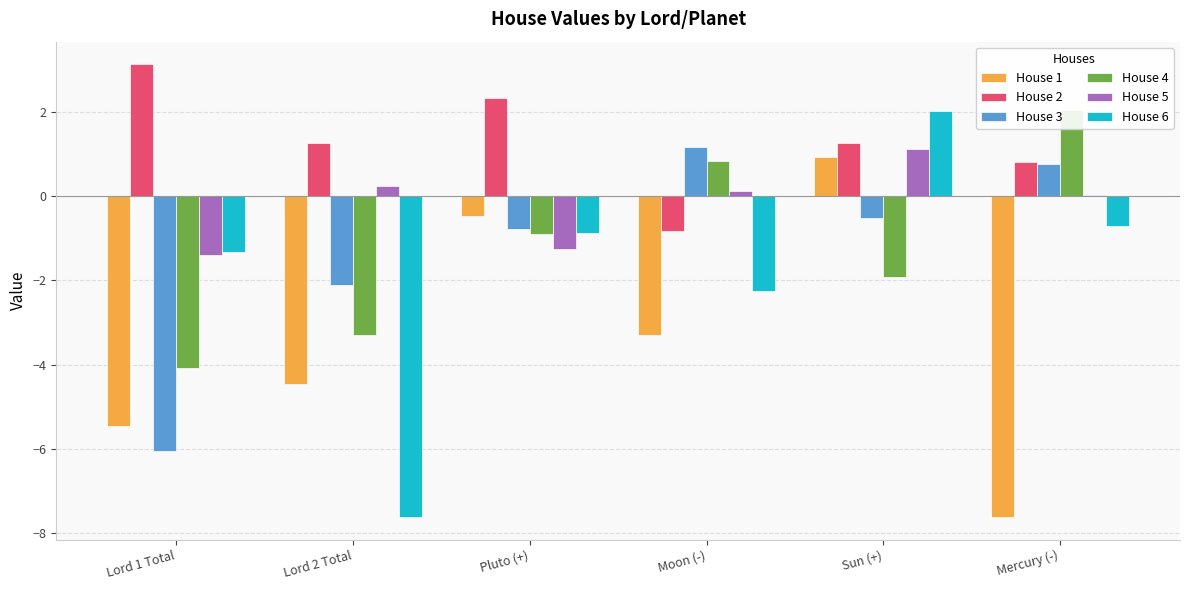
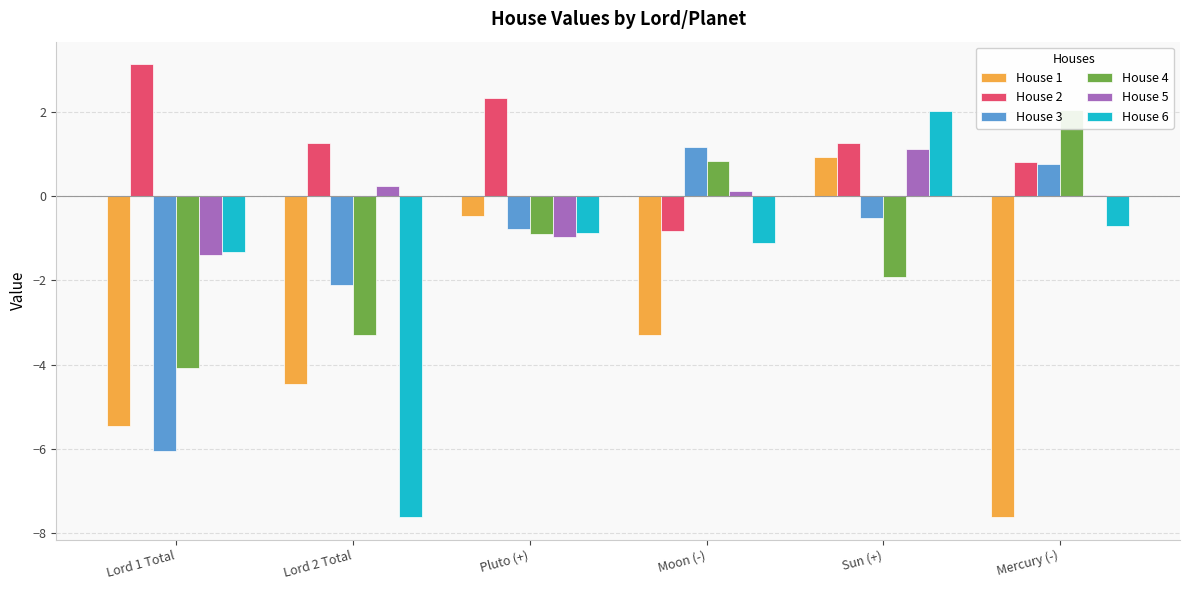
  {
    "House 1": {
      "Lord 1 Total": -5.5,
      "Lord 2 Total": -4.5,
      "Pluto (+)": -0.5,
      "Moon (-)": -3.3,
      "Sun (+)": 0.9,
      "Mercury (-)": -7.6
    },
    "House 2": {
      "Lord 1 Total": 3.1,
      "Lord 2 Total": 1.3,
      "Pluto (+)": 2.3,
      "Moon (-)": -0.8,
      "Sun (+)": 1.3,
      "Mercury (-)": 0.8
    },
    "House 3": {
      "Lord 1 Total": -6.1,
      "Lord 2 Total": -2.1,
      "Pluto (+)": -0.8,
      "Moon (-)": 1.2,
      "Sun (+)": -0.5,
      "Mercury (-)": 0.8
    },
    "House 4": {
      "Lord 1 Total": -4.1,
      "Lord 2 Total": -3.3,
      "Pluto (+)": -0.9,
      "Moon (-)": 0.8,
      "Sun (+)": -1.9
    },
    "House 5": {
      "Lord 1 Total": -1.4,
      "Lord 2 Total": 0.2,
-     "Pluto (+)": -1.3,
+     "Pluto (+)": -1.0,
      "Moon (-)": 0.1,
      "Sun (+)": 1.1
    },
    "House 6": {
      "Lord 1 Total": -1.3,
      "Lord 2 Total": -7.6,
      "Pluto (+)": -0.9,
-     "Moon (-)": -2.3,
+     "Moon (-)": -1.1,
      "Sun (+)": 2.0,
      "Mercury (-)": -0.7
    }
  }
